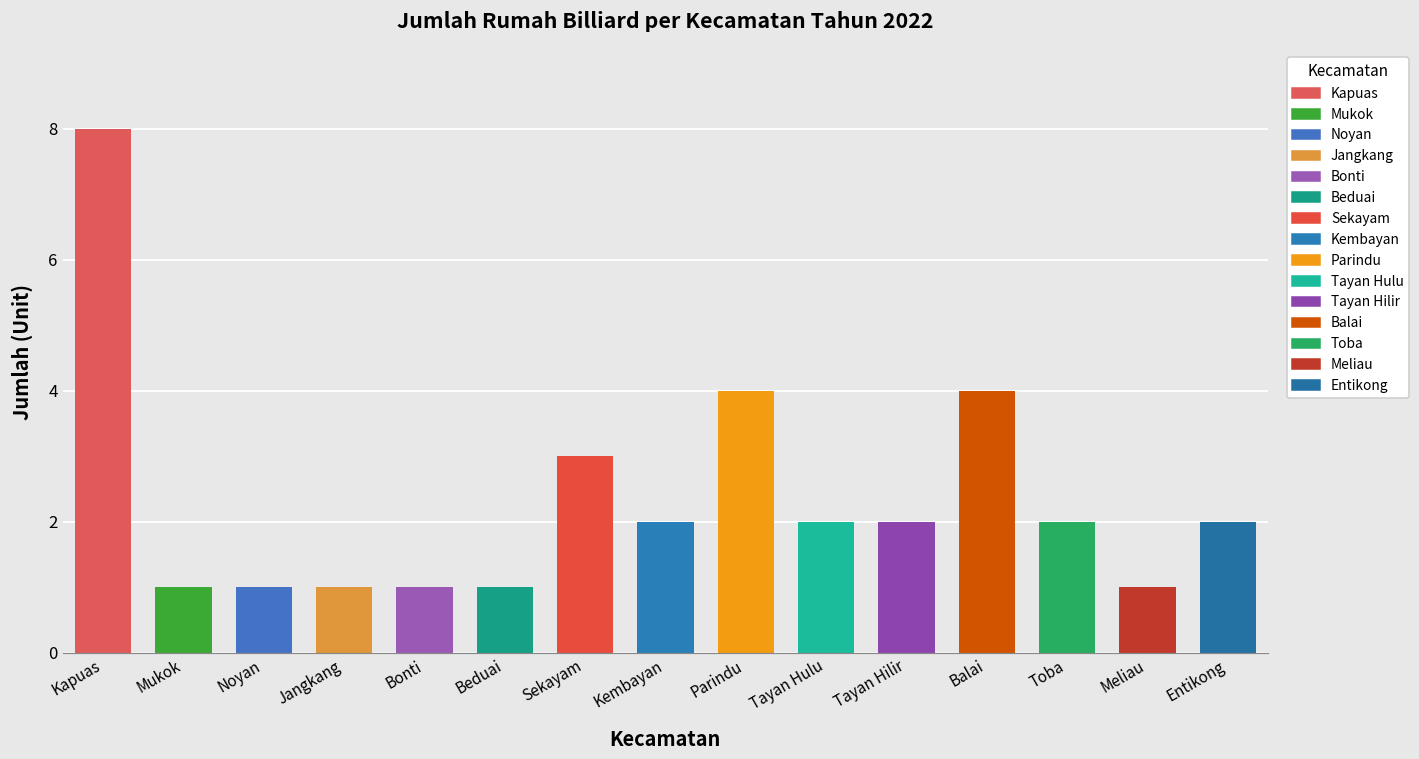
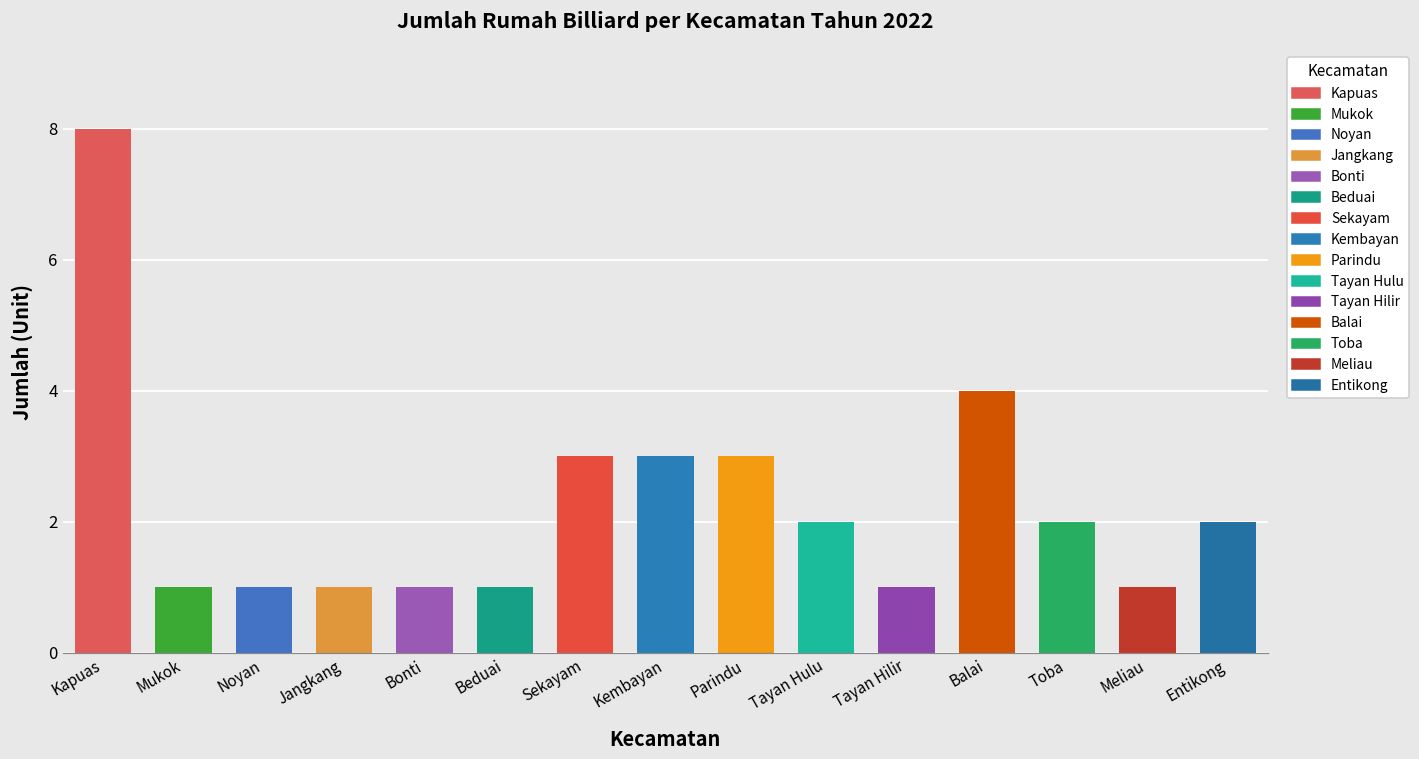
  {
    "Kapuas": 8,
    "Mukok": 1,
    "Noyan": 1,
    "Jangkang": 1,
    "Bonti": 1,
    "Beduai": 1,
    "Sekayam": 3,
-   "Kembayan": 2,
-   "Parindu": 4,
+   "Kembayan": 3,
+   "Parindu": 3,
    "Tayan Hulu": 2,
-   "Tayan Hilir": 2,
+   "Tayan Hilir": 1,
    "Balai": 4,
    "Toba": 2,
    "Meliau": 1,
    "Entikong": 2
  }
